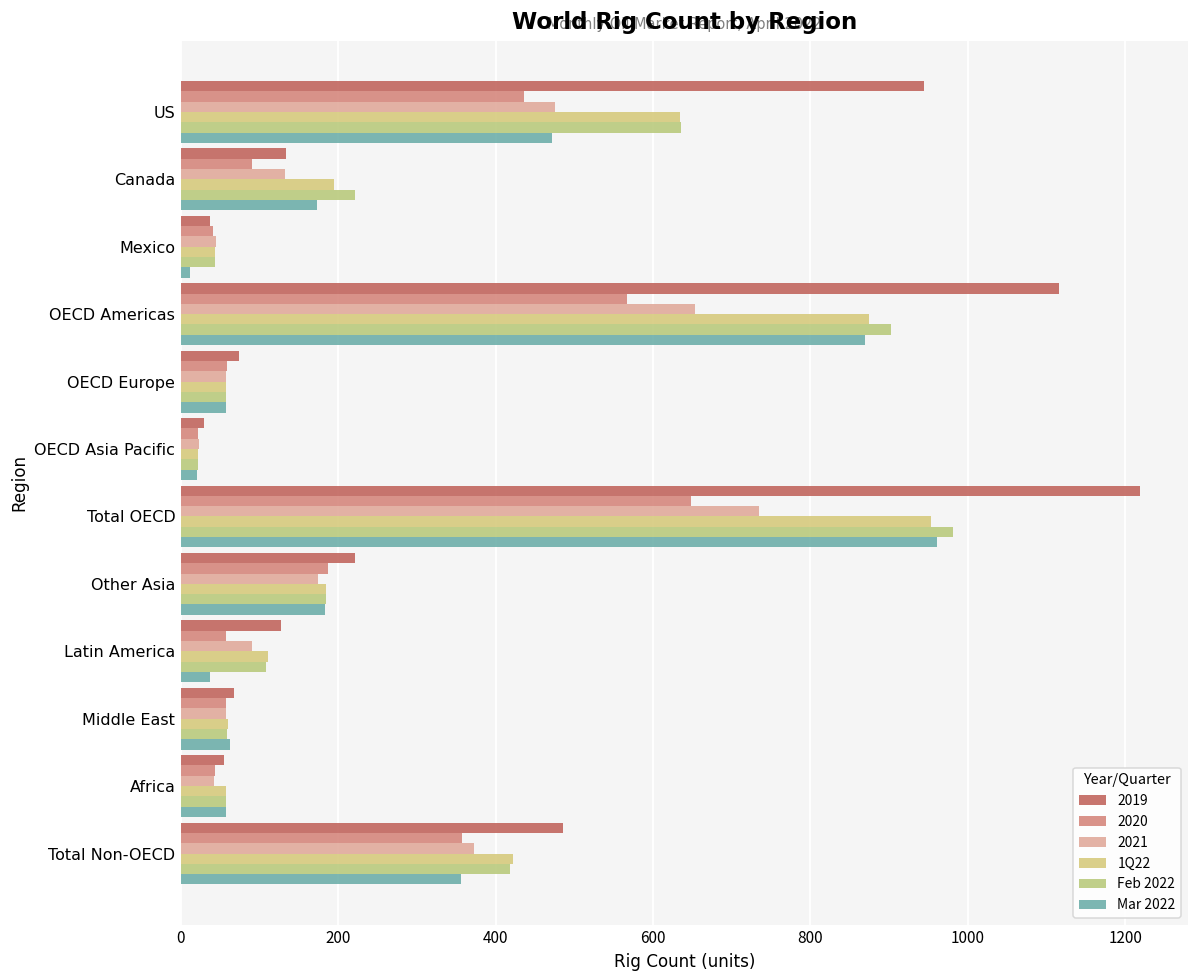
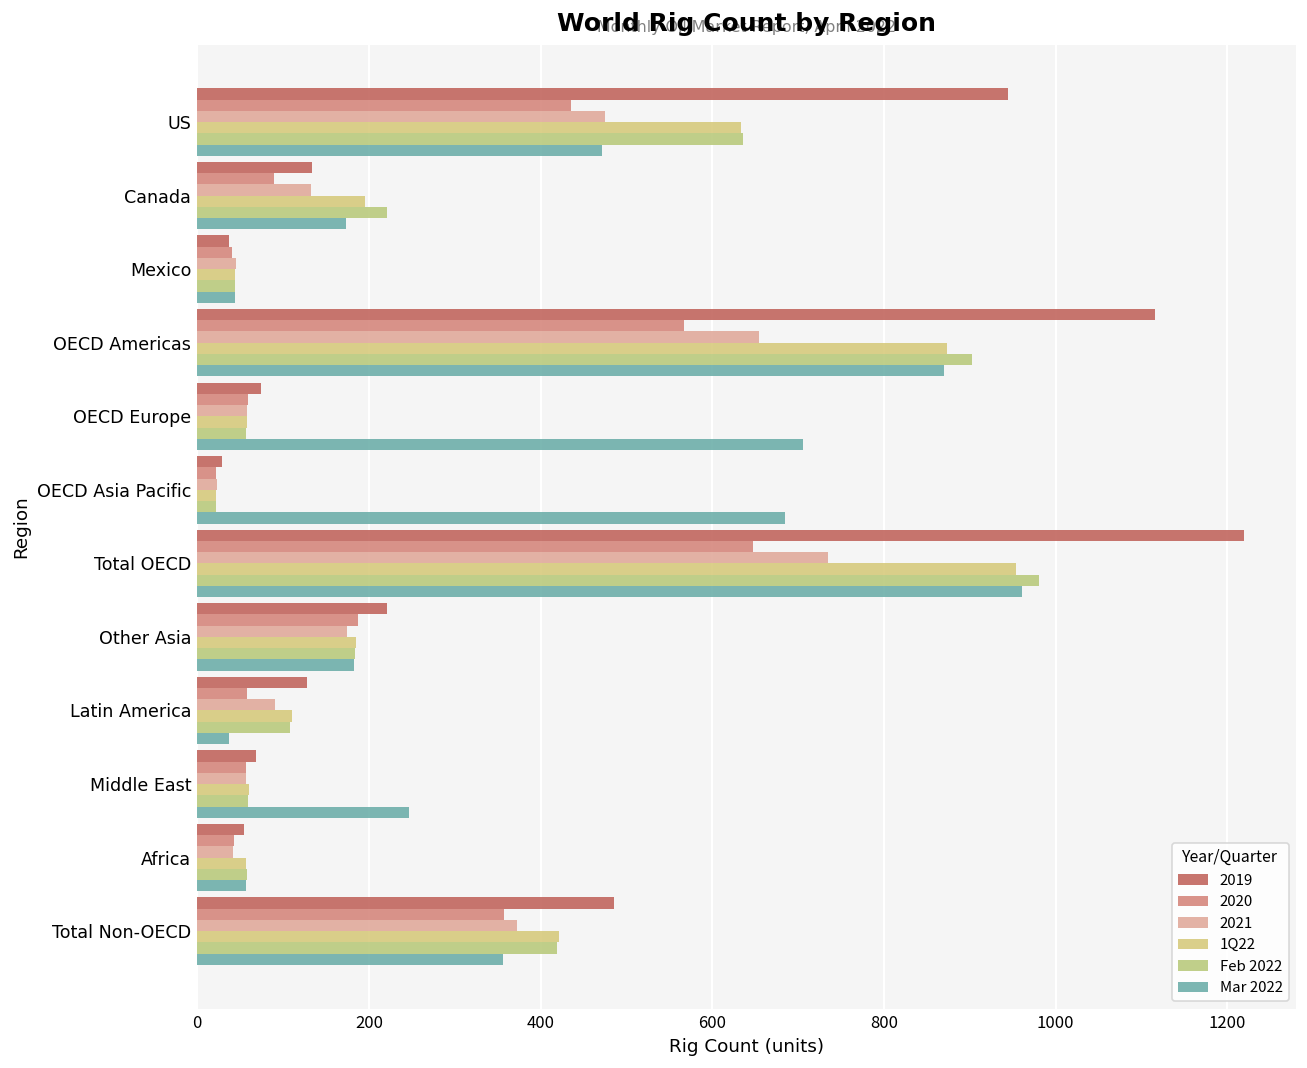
  {
    "Mar 2022": {
      "US": 470,
      "Canada": 170,
-     "Mexico": 10,
+     "Mexico": 40,
      "OECD Americas": 870,
-     "OECD Europe": 60,
-     "OECD Asia Pacific": 20,
+     "OECD Europe": 710,
+     "OECD Asia Pacific": 690,
      "Total OECD": 960,
      "Other Asia": 180,
      "Latin America": 40,
-     "Middle East": 60,
+     "Middle East": 250,
      "Africa": 60,
      "Total Non-OECD": 360
    }
  }
